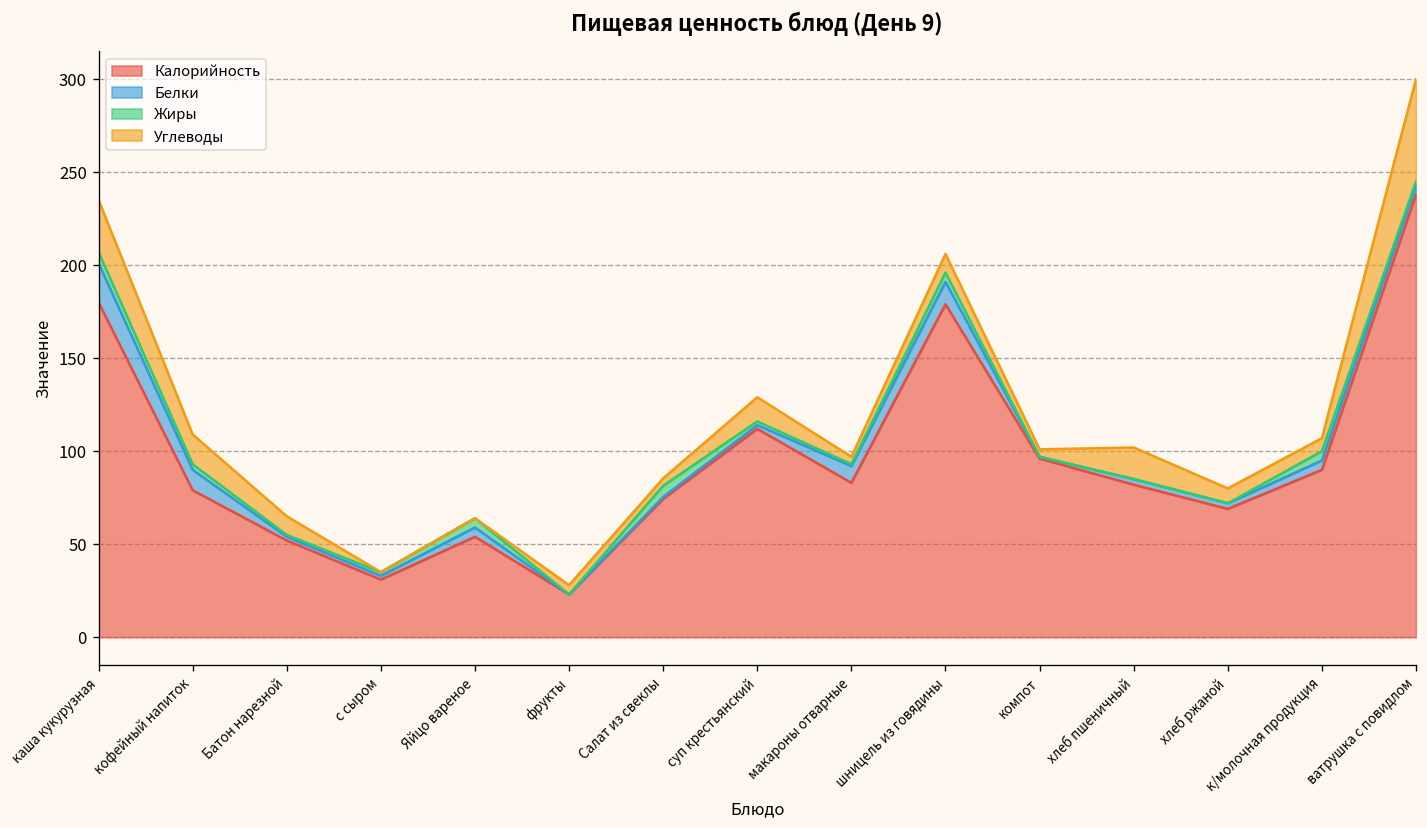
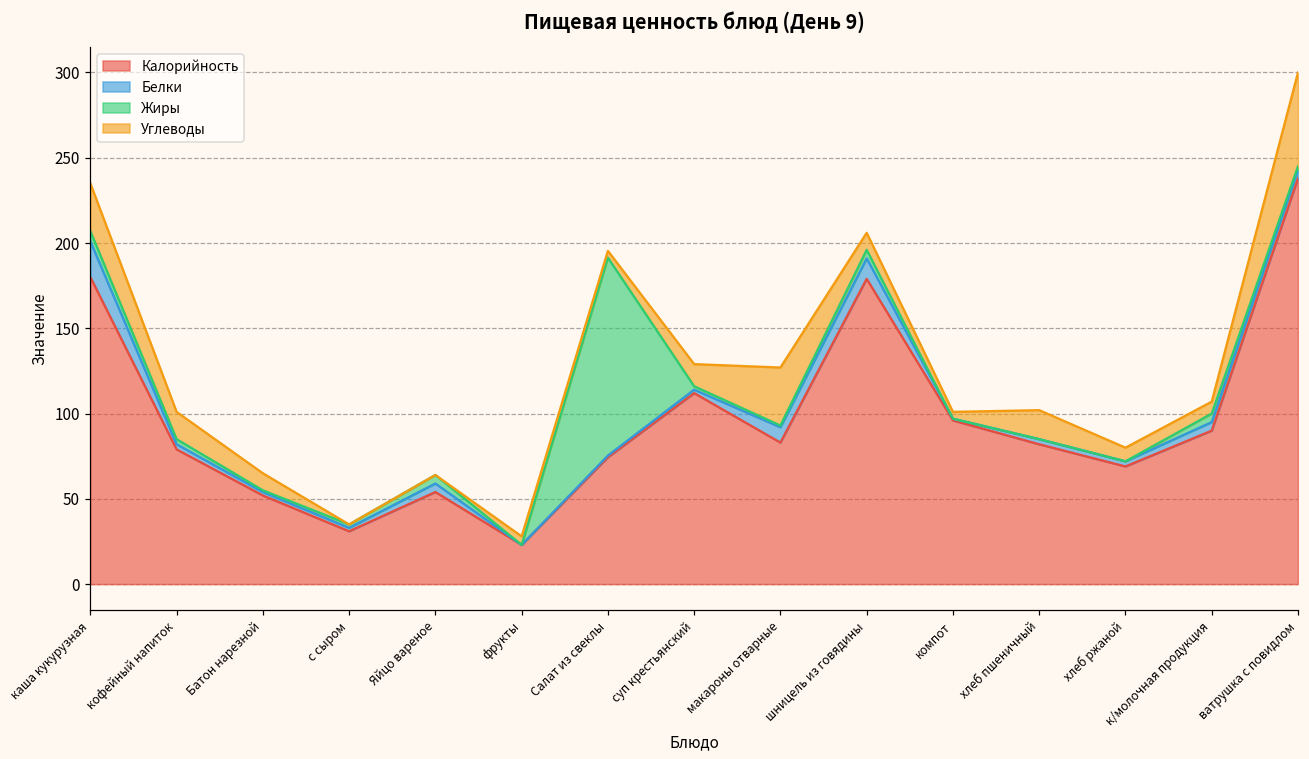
  {
    "Калорийность": {
      "каша кукурузная": 180,
      "кофейный напиток": 79,
      "Батон нарезной": 52,
      "с сыром": 31,
      "Яйцо вареное": 54,
      "суп крестьянский": 112,
      "макароны отварные": 83,
      "шницель из говядины": 179,
      "хлеб пшеничный": 82,
      "хлеб ржаной": 69,
      "к/молочная продукция": 90,
      "ватрушка с повидлом": 238
    },
    "Белки": {
      "каша кукурузная": 21,
-     "кофейный напиток": 11,
+     "кофейный напиток": 3,
      "с сыром": 2,
      "Яйцо вареное": 5,
      "суп крестьянский": 2,
      "шницель из говядины": 12,
      "к/молочная продукция": 5,
      "ватрушка с повидлом": 5
    },
    "Жиры": {
      "каша кукурузная": 6,
      "кофейный напиток": 3,
-     "Салат из свеклы": 6,
+     "Салат из свеклы": 116,
      "суп крестьянский": 2,
      "шницель из говядины": 5,
      "к/молочная продукция": 5,
      "ватрушка с повидлом": 2
    },
    "Углеводы": {
      "каша кукурузная": 28,
      "кофейный напиток": 16,
      "Батон нарезной": 10,
      "фрукты": 5,
      "Салат из свеклы": 4,
      "суп крестьянский": 13,
-     "макароны отварные": 4,
+     "макароны отварные": 34,
      "шницель из говядины": 10,
      "компот": 4,
      "хлеб пшеничный": 17,
      "хлеб ржаной": 8,
      "к/молочная продукция": 7,
      "ватрушка с повидлом": 55
    }
  }
